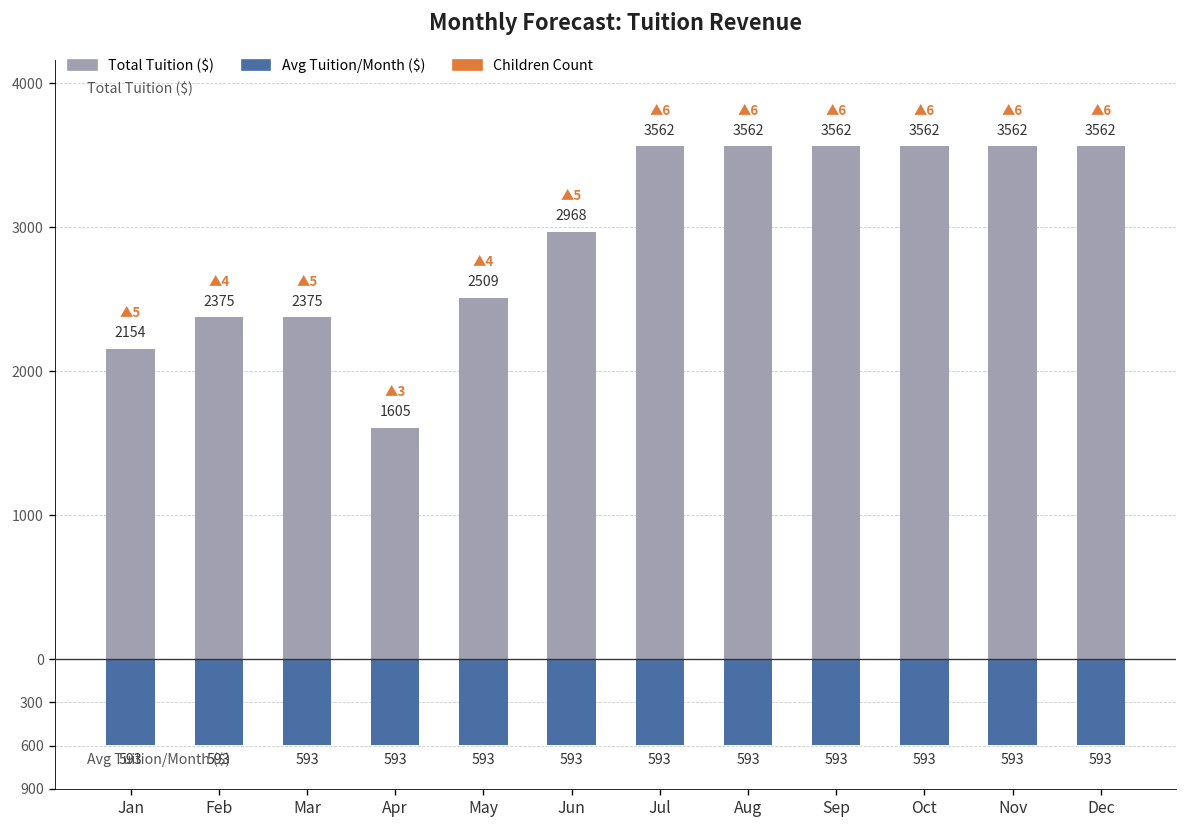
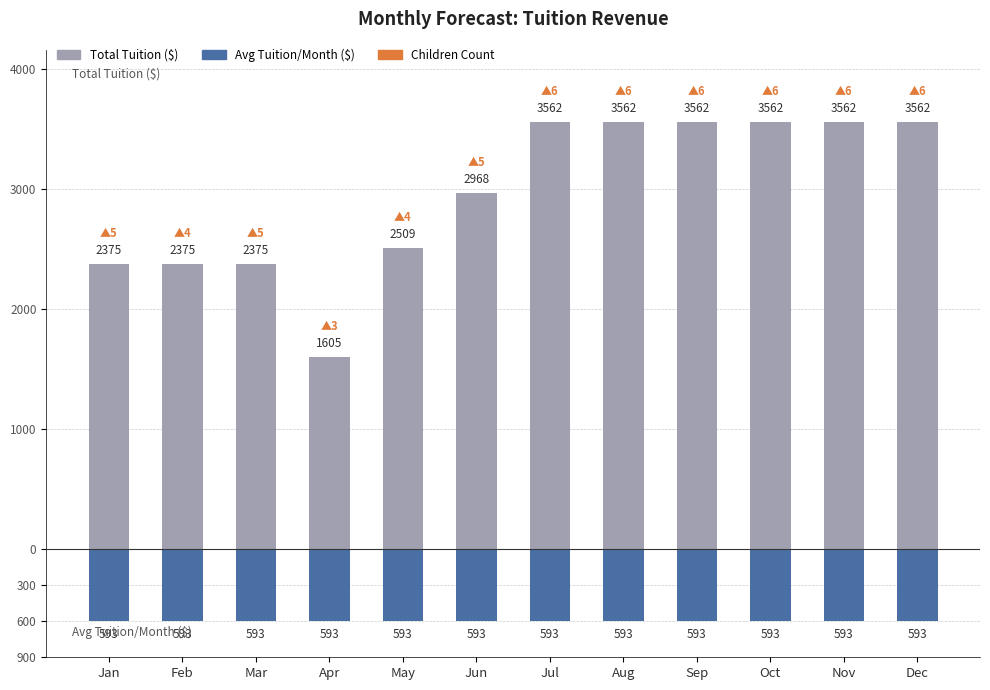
  {
    "Total Tuition ($)": {
-     "Jan": 2154,
+     "Jan": 2375,
      "Feb": 2375,
      "Mar": 2375,
      "Apr": 1605,
      "May": 2509,
      "Jul": 3562,
      "Aug": 3562,
      "Sep": 3562,
      "Oct": 3562,
      "Nov": 3562,
      "Dec": 3562
    }
  }
